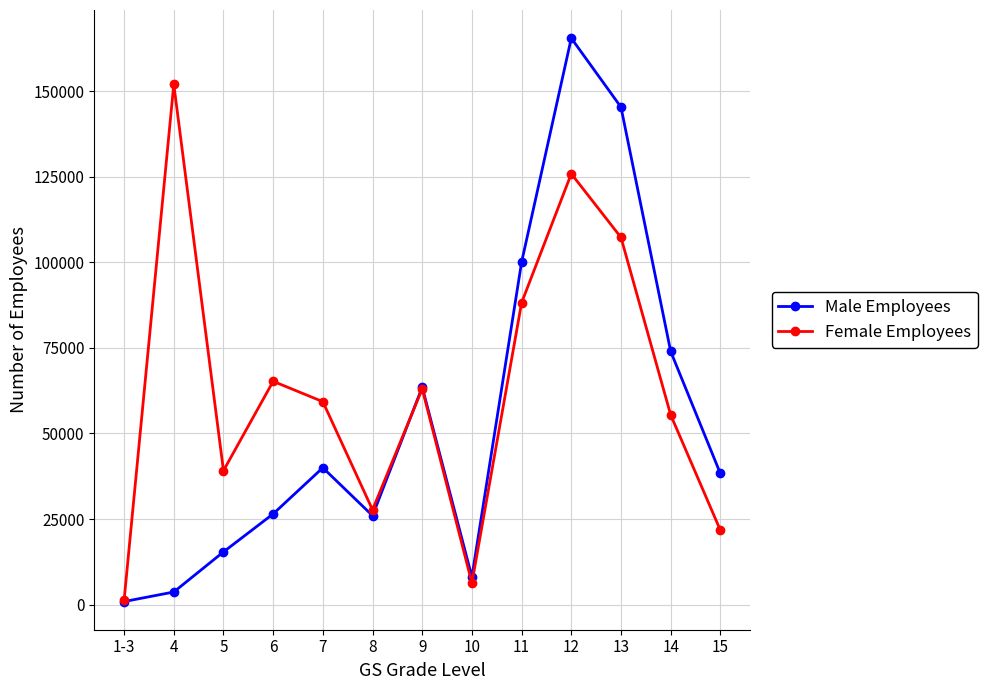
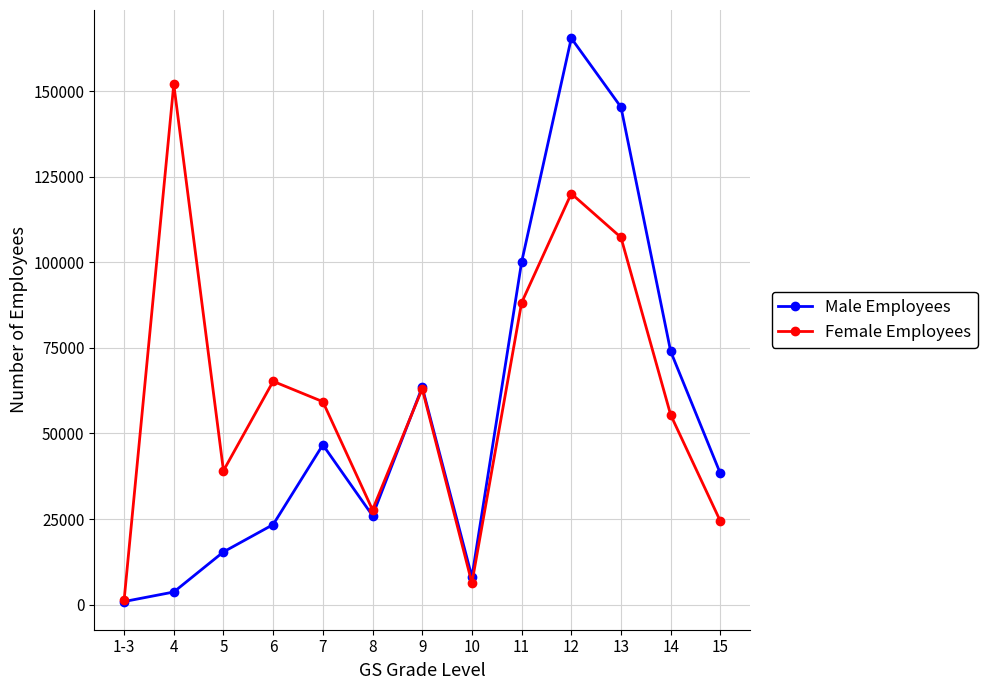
  {
    "Male Employees": {
      "4": 4000,
      "5": 15000,
-     "6": 27000,
-     "7": 40000,
+     "6": 23000,
+     "7": 47000,
      "8": 26000,
      "10": 8000,
      "11": 100000,
      "12": 166000,
      "13": 145000,
      "14": 74000,
      "15": 38000
    },
    "Female Employees": {
      "4": 152000,
      "5": 39000,
      "6": 65000,
      "7": 59000,
      "8": 28000,
      "10": 6000,
      "11": 88000,
-     "12": 126000,
+     "12": 120000,
      "13": 107000,
      "14": 55000,
-     "15": 22000
+     "15": 24000
    }
  }
